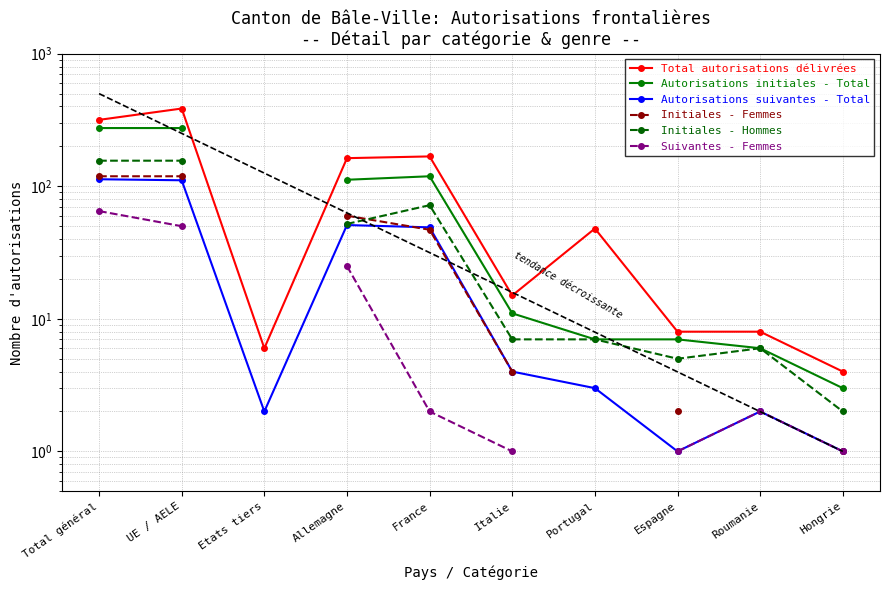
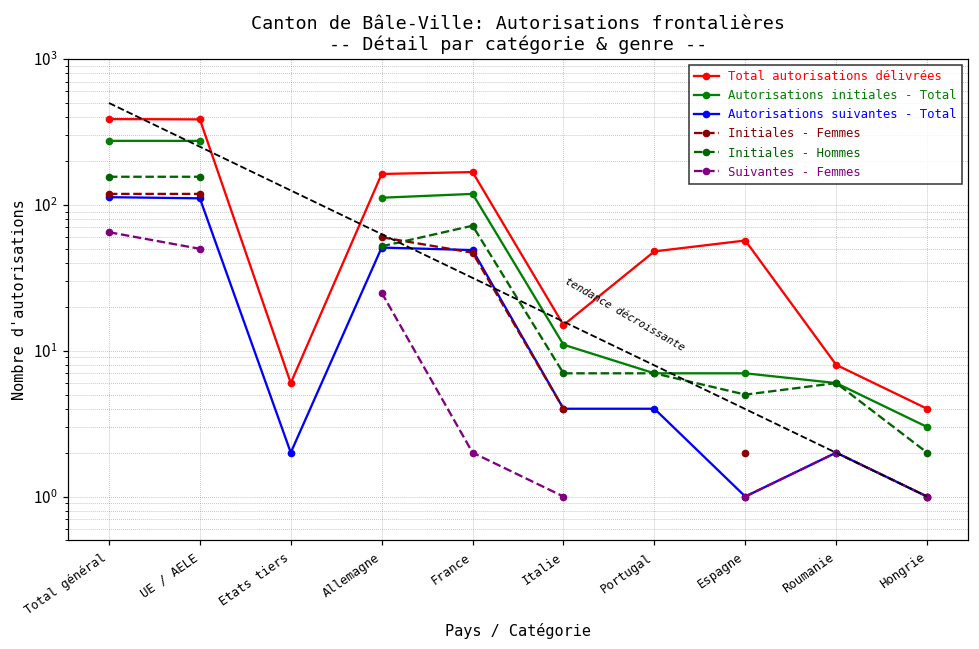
  {
    "Total autorisations délivrées": {
-     "Total général": 320,
+     "Total général": 390,
      "UE / AELE": 390,
      "Etats tiers": 6,
      "Allemagne": 160,
      "France": 170,
      "Italie": 15,
      "Portugal": 48,
-     "Espagne": 8,
+     "Espagne": 57,
      "Roumanie": 8,
      "Hongrie": 4
    },
    "Autorisations suivantes - Total": {
      "Total général": 110,
      "UE / AELE": 110,
      "Etats tiers": 2,
-     "Portugal": 3
+     "Portugal": 4
    },
    "Initiales - Femmes": {
      "Total général": 120,
      "UE / AELE": 120,
      "Allemagne": 60,
      "Espagne": 2
    },
    "Suivantes - Femmes": {
      "Total général": 70,
      "UE / AELE": 50,
      "Allemagne": 25,
      "France": 2,
      "Italie": 1
    }
  }
